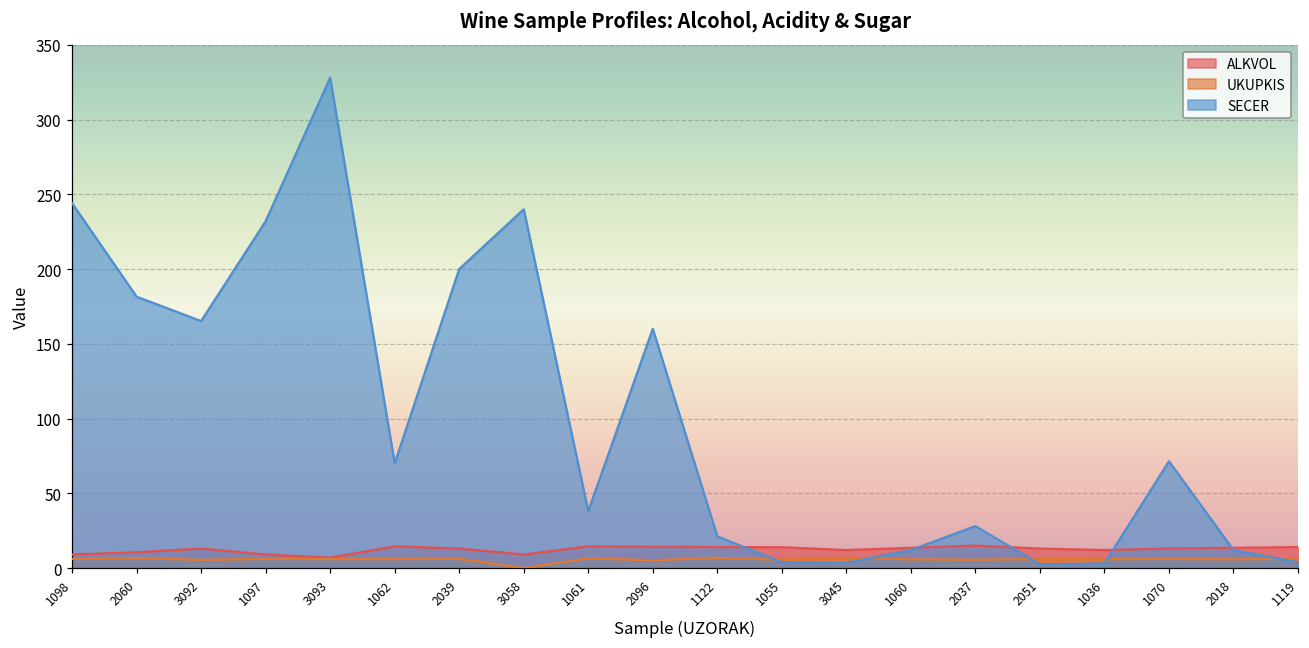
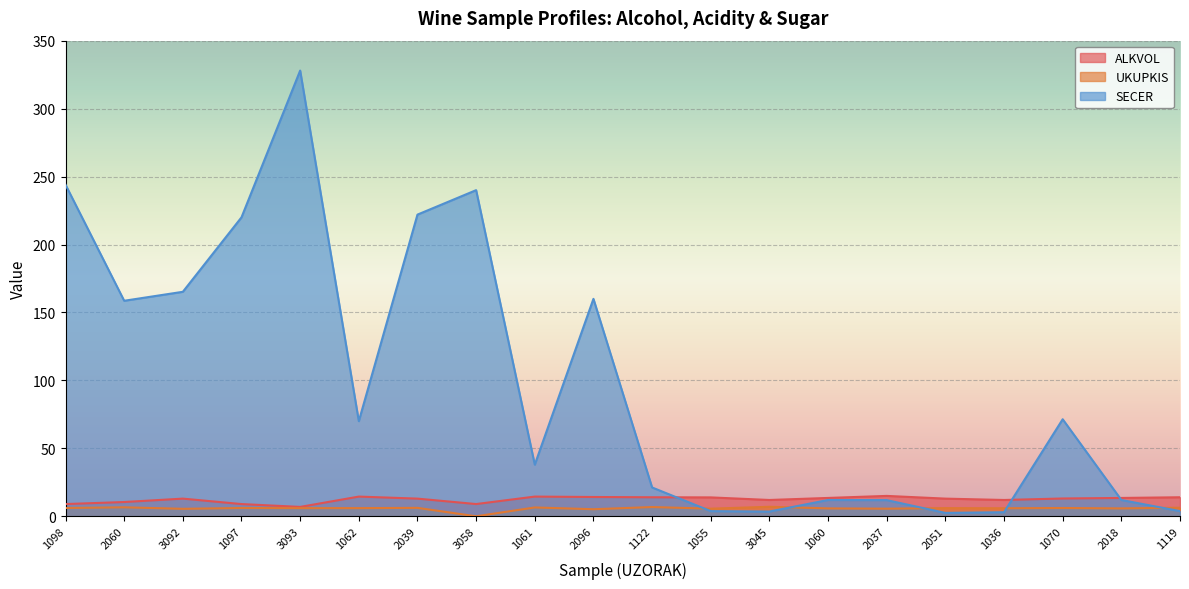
  {
    "SECER": {
      "1098": 244,
-     "2060": 182,
+     "2060": 159,
      "3092": 165,
-     "1097": 232,
+     "1097": 220,
      "3093": 328,
      "1062": 70,
-     "2039": 200,
+     "2039": 222,
      "3058": 240,
      "1061": 38,
      "2096": 160,
      "1122": 21,
      "3045": 4,
-     "2037": 28,
+     "2037": 12,
      "2051": 3,
      "1036": 3,
      "1070": 71,
      "1119": 4
    }
  }
